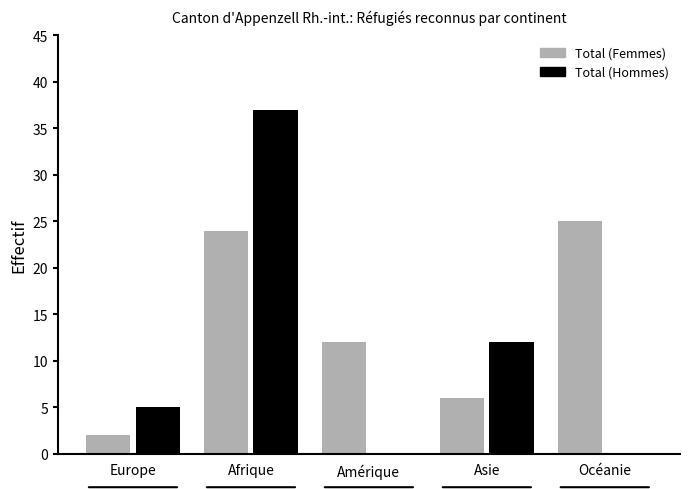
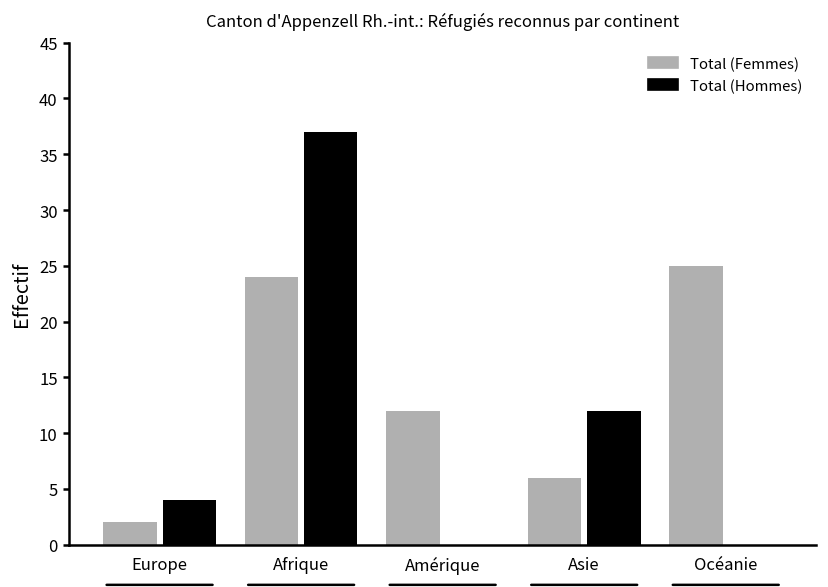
  {
    "Total (Femmes)": {
      "Europe": 2,
      "Afrique": 24,
      "Amérique": 12,
      "Asie": 6,
      "Océanie": 25
    },
    "Total (Hommes)": {
-     "Europe": 5,
+     "Europe": 4,
      "Afrique": 37,
      "Amérique": 0,
      "Asie": 12,
      "Océanie": 0
    }
  }
